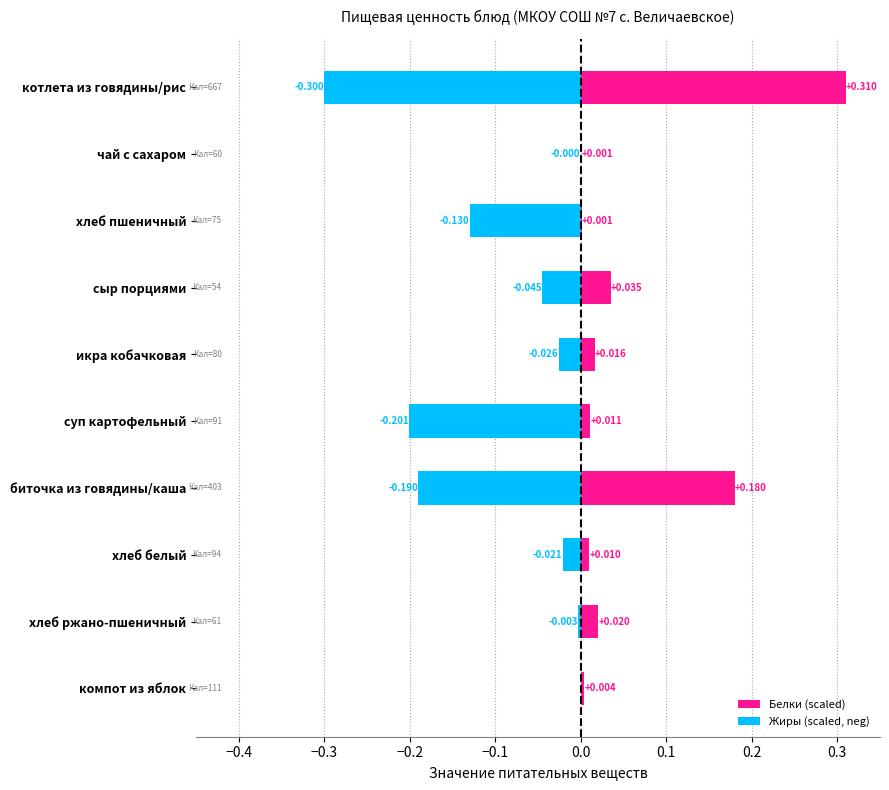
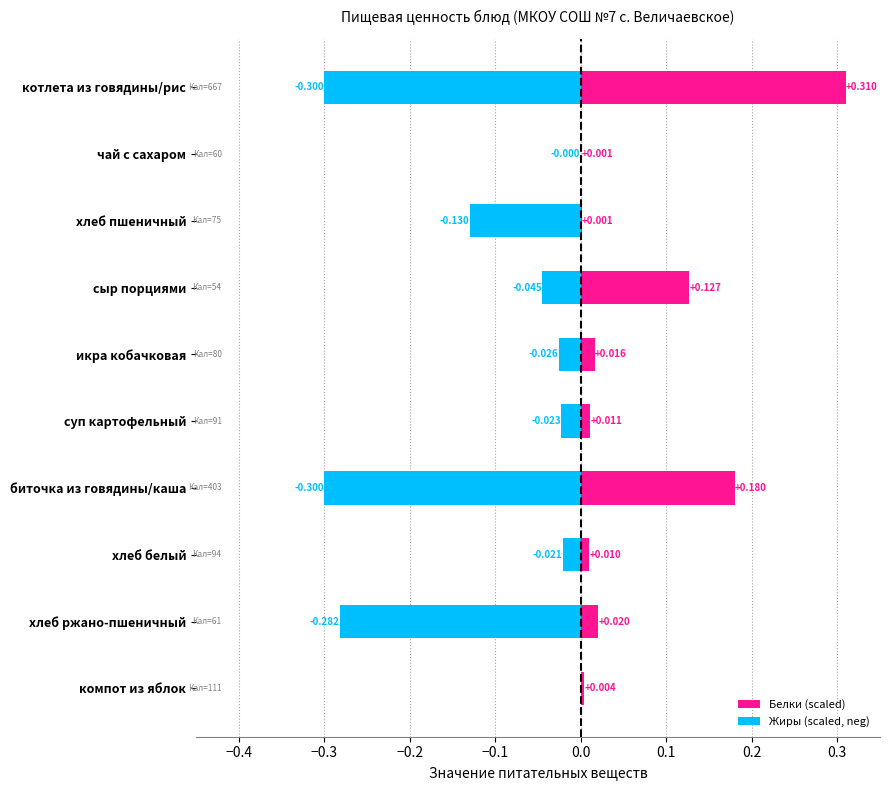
  {
    "Белки (scaled)": {
      "котлета из говядины/рис": "+0.310",
      "чай с сахаром": "+0.001",
      "хлеб пшеничный": "+0.001",
-     "сыр порциями": "+0.035",
+     "сыр порциями": "+0.127",
      "икра кобачковая": "+0.016",
      "суп картофельный": "+0.011",
      "биточка из говядины/каша": "+0.180",
      "хлеб белый": "+0.010",
      "хлеб ржано-пшеничный": "+0.020",
      "компот из яблок": "+0.004"
    },
    "Жиры (scaled, neg)": {
      "котлета из говядины/рис": "-0.300",
      "чай с сахаром": "-0.000",
      "хлеб пшеничный": "-0.130",
      "сыр порциями": "-0.045",
      "икра кобачковая": "-0.026",
-     "суп картофельный": "-0.201",
-     "биточка из говядины/каша": "-0.190",
+     "суп картофельный": "-0.023",
+     "биточка из говядины/каша": "-0.300",
      "хлеб белый": "-0.021",
-     "хлеб ржано-пшеничный": "-0.003"
+     "хлеб ржано-пшеничный": "-0.282"
    }
  }
